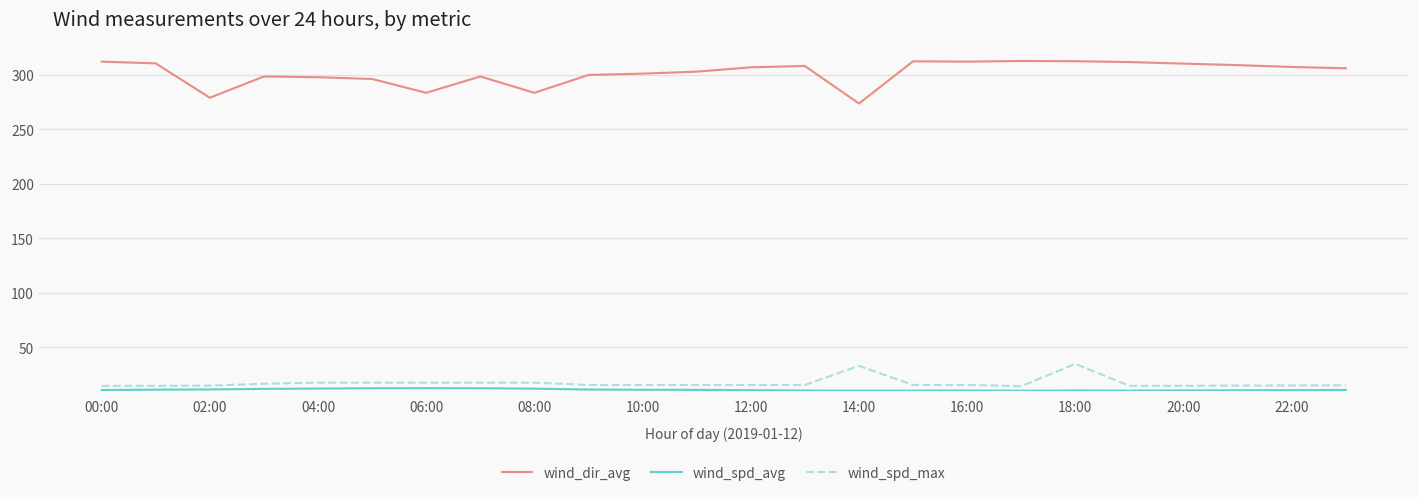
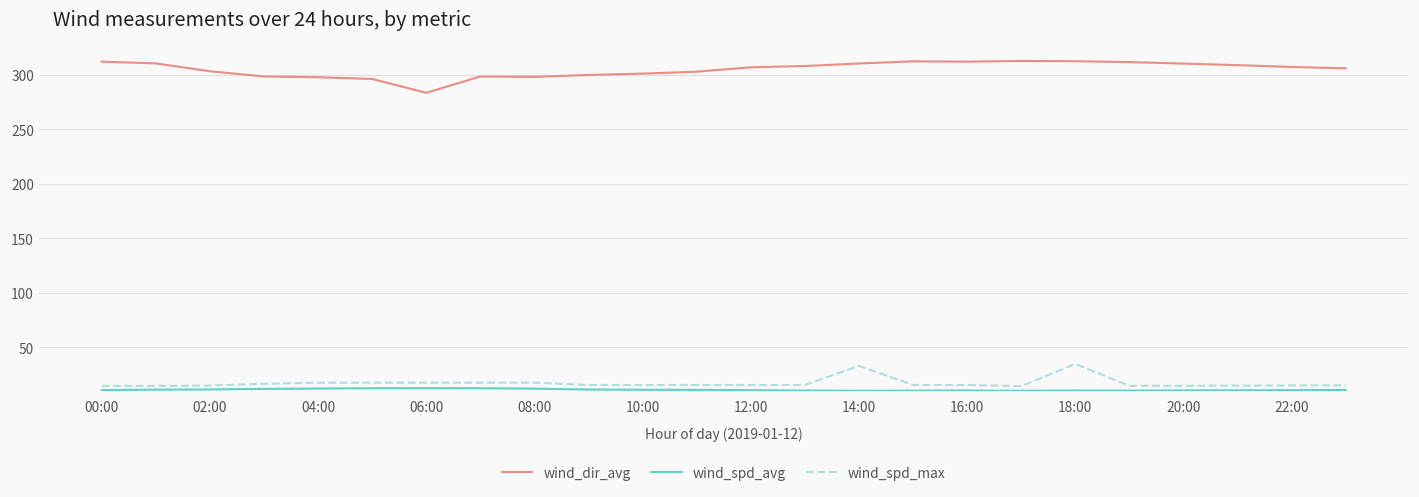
  {
    "wind_dir_avg": {
      "00:00": 310,
-     "02:00": 280,
+     "02:00": 300,
      "04:00": 300,
      "06:00": 280,
-     "08:00": 280,
+     "08:00": 300,
      "10:00": 300,
      "12:00": 310,
-     "14:00": 270,
+     "14:00": 310,
      "16:00": 310,
      "18:00": 310,
      "20:00": 310,
      "22:00": 310
    },
    "wind_spd_avg": {
      "00:00": 10,
      "02:00": 10,
      "04:00": 10,
      "06:00": 10,
      "08:00": 10,
      "10:00": 10,
      "12:00": 10,
      "14:00": 10,
      "16:00": 10,
      "18:00": 10,
      "20:00": 10,
      "22:00": 10
    },
    "wind_spd_max": {
      "00:00": 10,
      "02:00": 10,
      "04:00": 20,
      "06:00": 20,
      "08:00": 20,
      "10:00": 20,
      "12:00": 20,
      "14:00": 30,
      "16:00": 20,
      "18:00": 30,
      "20:00": 10,
      "22:00": 20
    }
  }
